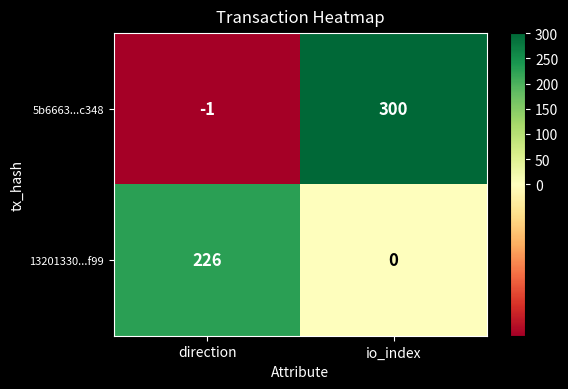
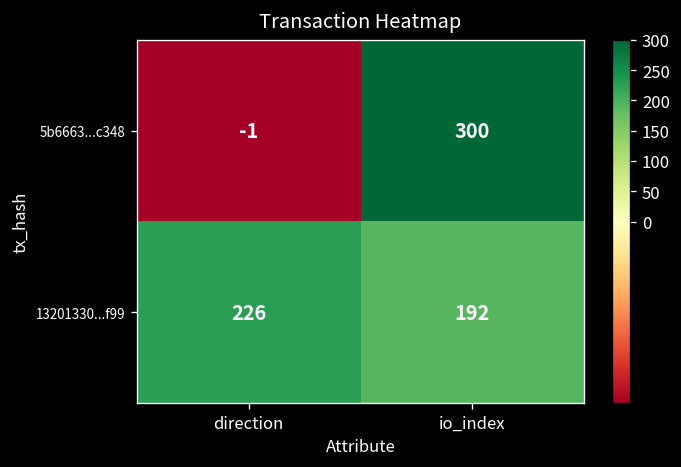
  {
    "5b6663...c348": {
      "direction": -1,
      "io_index": 300
    },
    "13201330...f99": {
      "direction": 226,
-     "io_index": 0
+     "io_index": 192
    }
  }
